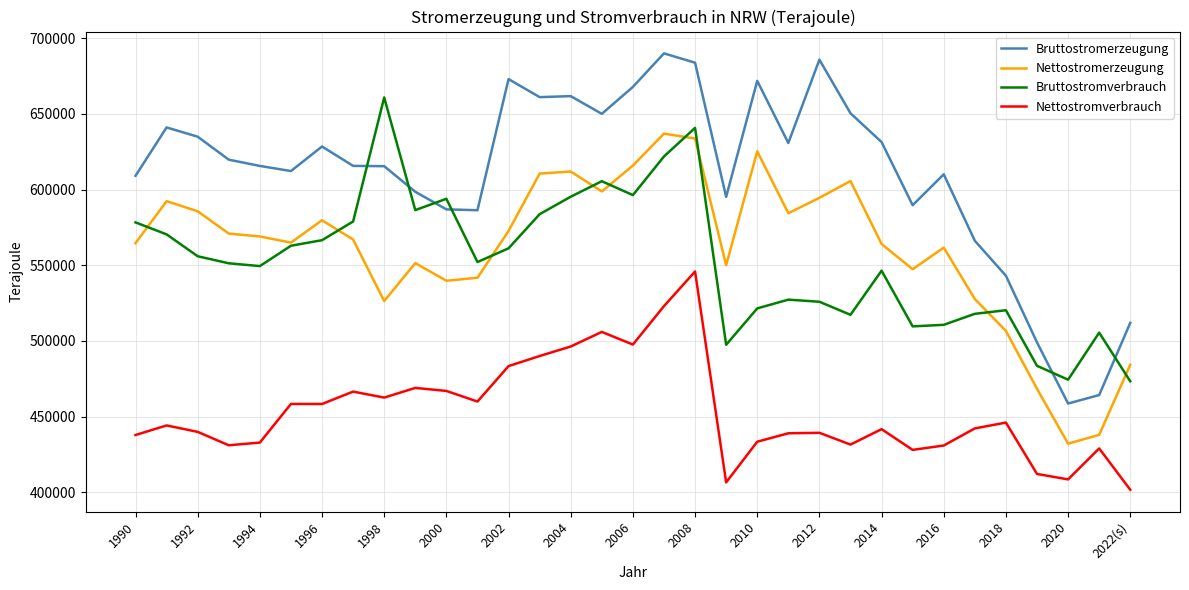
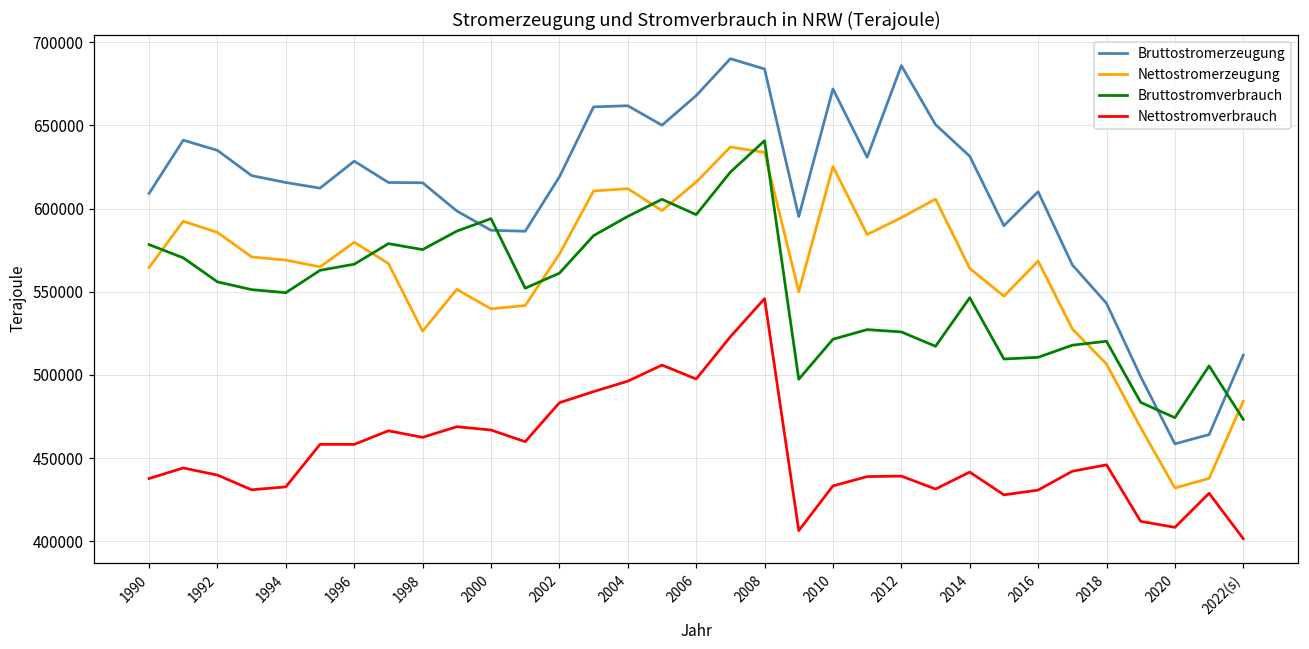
  {
    "Bruttostromerzeugung": {
      "1990": 609000,
      "1992": 635000,
      "1994": 616000,
      "1996": 628000,
      "1998": 615000,
      "2000": 587000,
-     "2002": 673000,
+     "2002": 619000,
      "2004": 662000,
      "2006": 668000,
      "2008": 684000,
      "2010": 672000,
      "2012": 686000,
      "2014": 631000,
      "2016": 610000,
      "2018": 543000,
      "2020": 459000,
      "2022(s)": 512000
    },
    "Nettostromerzeugung": {
      "1990": 565000,
      "1992": 586000,
      "1994": 569000,
      "1996": 580000,
      "1998": 526000,
      "2000": 540000,
      "2002": 573000,
      "2004": 612000,
      "2006": 616000,
      "2008": 634000,
      "2010": 625000,
      "2012": 595000,
      "2014": 564000,
-     "2016": 562000,
+     "2016": 568000,
      "2018": 507000,
      "2020": 432000,
      "2022(s)": 484000
    },
    "Bruttostromverbrauch": {
      "1990": 578000,
      "1992": 556000,
      "1994": 549000,
      "1996": 567000,
-     "1998": 661000,
+     "1998": 575000,
      "2000": 594000,
      "2002": 561000,
      "2004": 595000,
      "2006": 596000,
      "2008": 641000,
      "2010": 521000,
      "2012": 526000,
      "2014": 546000,
      "2016": 511000,
      "2018": 520000,
      "2020": 474000,
      "2022(s)": 473000
    },
    "Nettostromverbrauch": {
      "1990": 438000,
      "1992": 440000,
      "1994": 433000,
      "1996": 458000,
      "1998": 463000,
      "2000": 467000,
      "2002": 483000,
      "2004": 496000,
      "2006": 498000,
      "2008": 546000,
      "2010": 433000,
      "2012": 439000,
      "2014": 442000,
      "2016": 431000,
      "2018": 446000,
      "2020": 408000,
      "2022(s)": 402000
    }
  }
